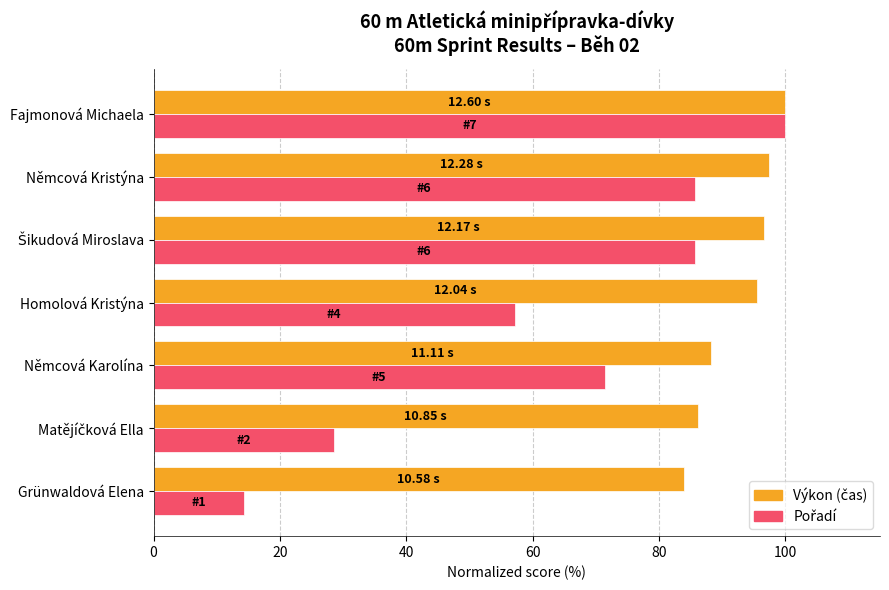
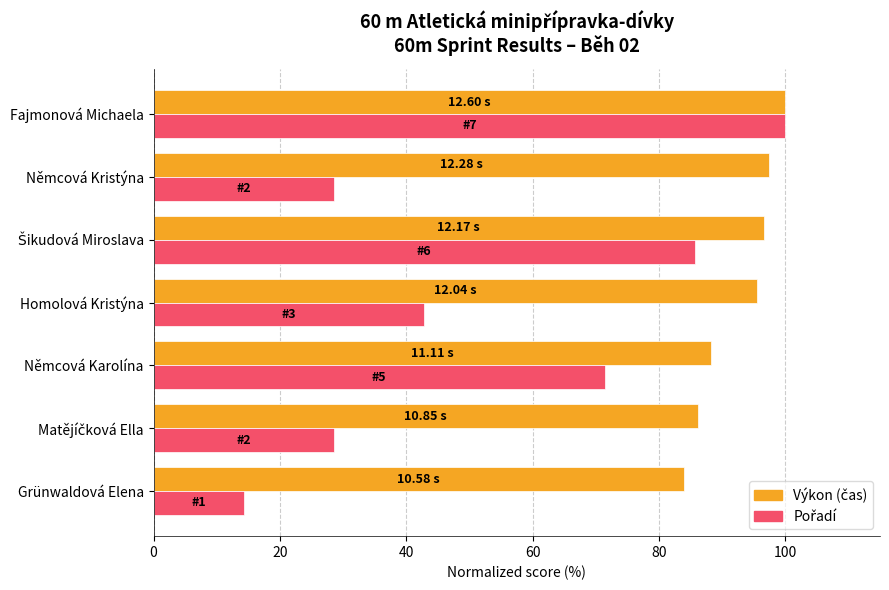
  {
    "Pořadí": {
-     "Němcová Kristýna": 6,
-     "Homolová Kristýna": 4
+     "Němcová Kristýna": 2,
+     "Homolová Kristýna": 3
    }
  }
